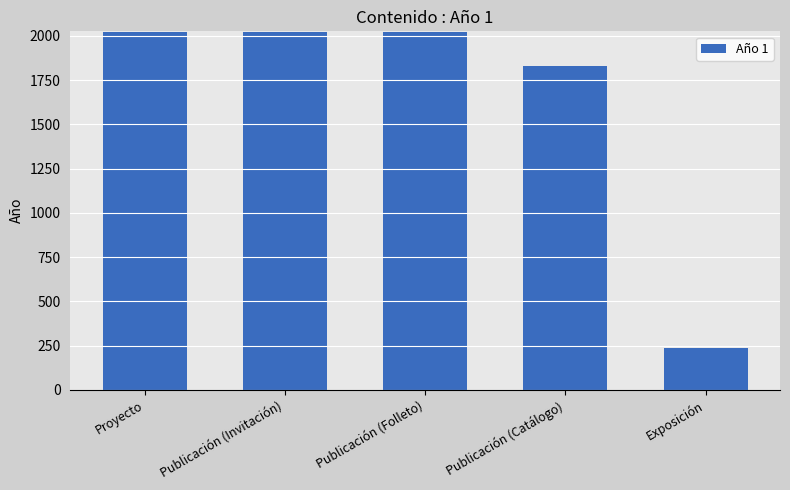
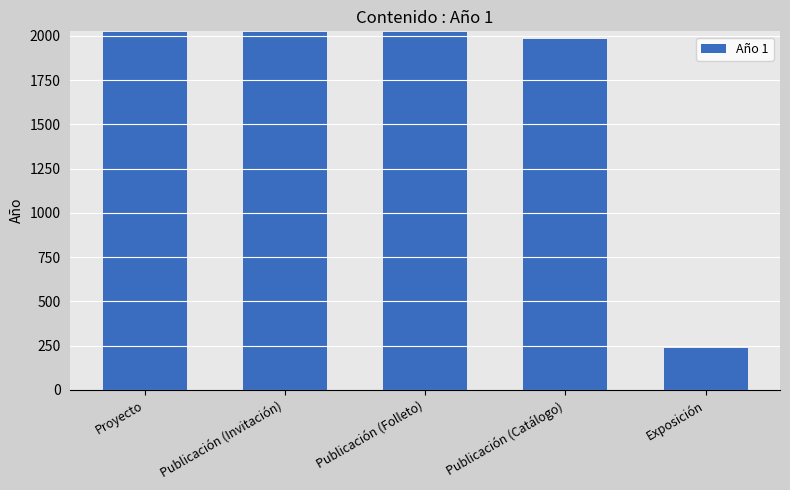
  {
    "Proyecto": 2020,
    "Publicación (Invitación)": 2020,
    "Publicación (Folleto)": 2020,
-   "Publicación (Catálogo)": 1830,
+   "Publicación (Catálogo)": 1980,
    "Exposición": 240
  }
